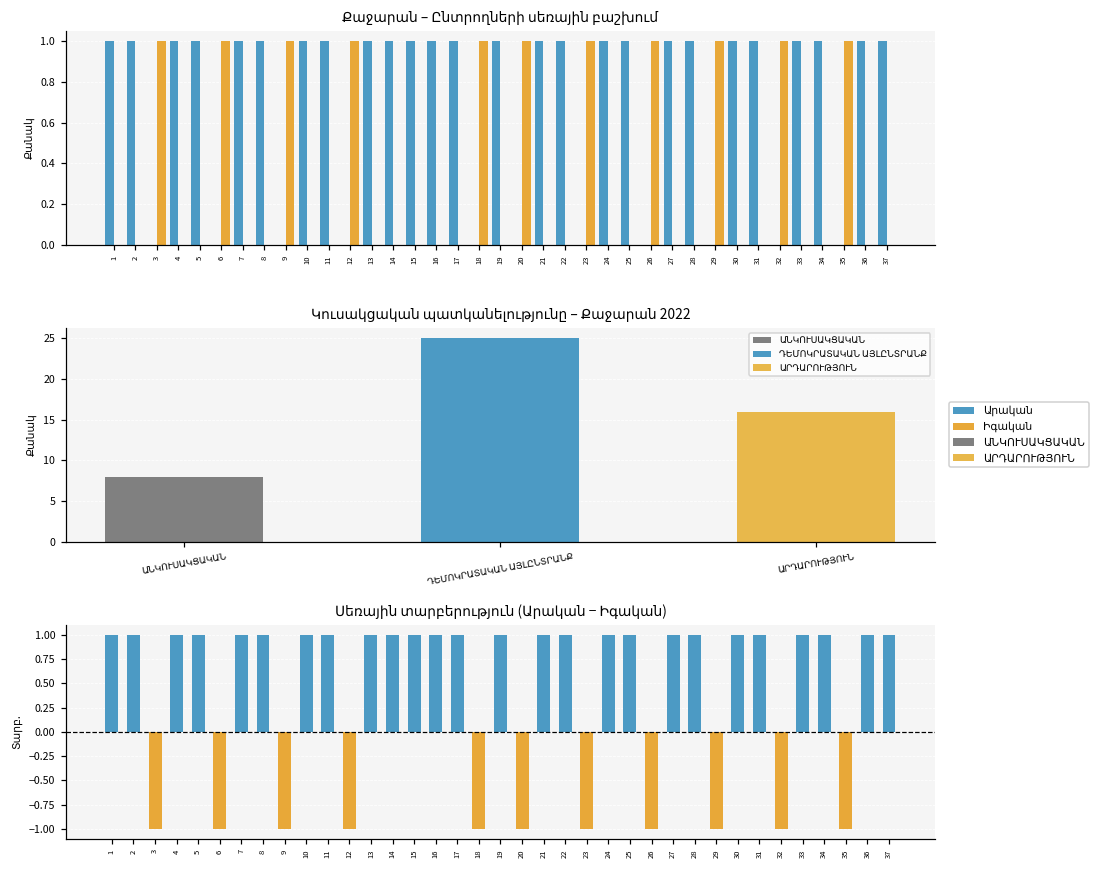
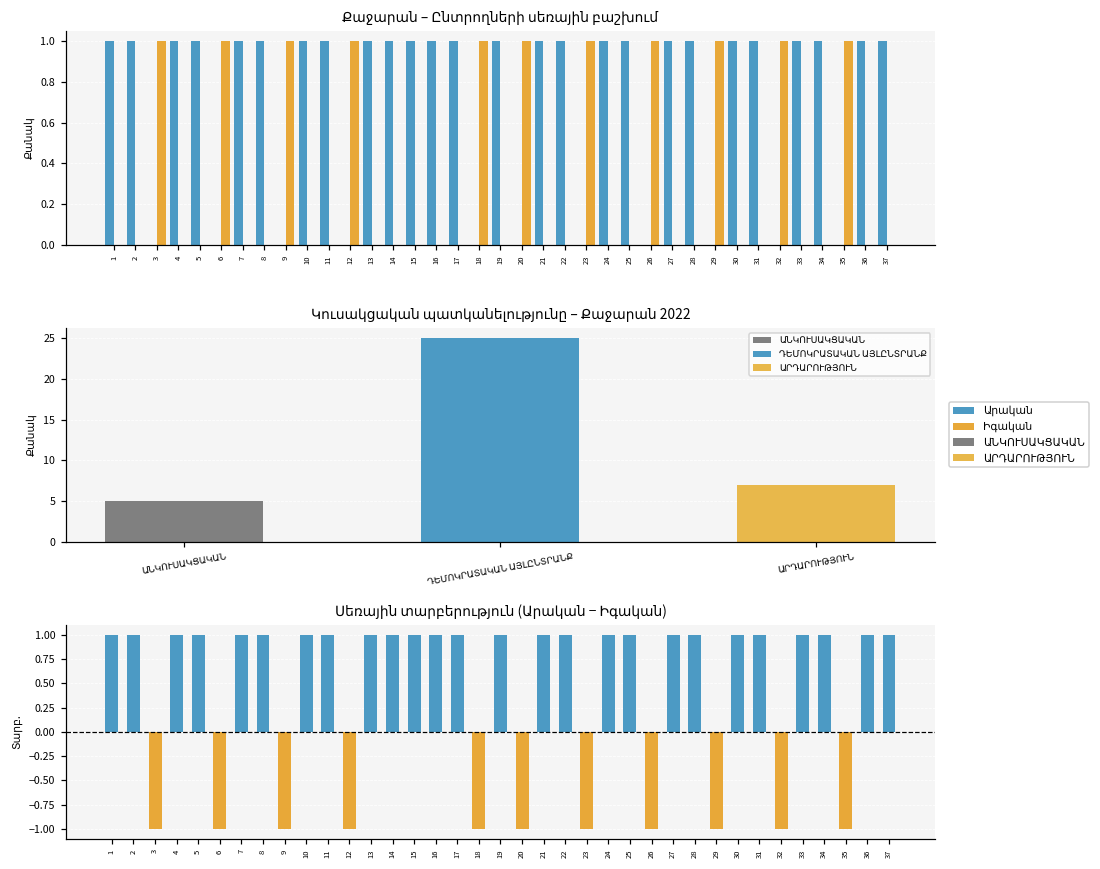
  {
    "Քաջարան – Ընտրողների սեռային բաշխում": {
      "Արական": {
        "1": 1.00,
        "2": 1.00,
        "3": 0.00,
        "4": 1.00,
        "5": 1.00,
        "6": 0.00,
        "7": 1.00,
        "8": 1.00,
        "9": 0.00,
        "10": 1.00,
        "11": 1.00,
        "12": 0.00,
        "13": 1.00,
        "14": 1.00,
        "15": 1.00,
        "16": 1.00,
        "17": 1.00,
        "18": 0.00,
        "19": 1.00,
        "20": 0.00,
        "21": 1.00,
        "22": 1.00,
        "23": 0.00,
        "24": 1.00,
        "25": 1.00,
        "26": 0.00,
        "27": 1.00,
        "28": 1.00,
        "29": 0.00,
        "30": 1.00,
        "31": 1.00,
        "32": 0.00,
        "33": 1.00,
        "34": 1.00,
        "35": 0.00,
        "36": 1.00,
        "37": 1.00
      },
      "Իգական": {
        "1": 0.00,
        "2": 0.00,
        "3": 1.00,
        "4": 0.00,
        "5": 0.00,
        "6": 1.00,
        "7": 0.00,
        "8": 0.00,
        "9": 1.00,
        "10": 0.00,
        "11": 0.00,
        "12": 1.00,
        "13": 0.00,
        "14": 0.00,
        "15": 0.00,
        "16": 0.00,
        "17": 0.00,
        "18": 1.00,
        "19": 0.00,
        "20": 1.00,
        "21": 0.00,
        "22": 0.00,
        "23": 1.00,
        "24": 0.00,
        "25": 0.00,
        "26": 1.00,
        "27": 0.00,
        "28": 0.00,
        "29": 1.00,
        "30": 0.00,
        "31": 0.00,
        "32": 1.00,
        "33": 0.00,
        "34": 0.00,
        "35": 1.00,
        "36": 0.00,
        "37": 0.00
      }
    },
    "Կուսակցական պատկանելությունը – Քաջարան 2022": {
-     "ԱՆԿՈՒՍԱԿՑԱԿԱՆ": 8,
+     "ԱՆԿՈՒՍԱԿՑԱԿԱՆ": 5,
      "ԴԵՄՈԿՐԱՏԱԿԱՆ ԱՅԼԸՆՏՐԱՆՔ": 25,
-     "ԱՐԴԱՐՈՒԹՅՈՒՆ": 16
+     "ԱՐԴԱՐՈՒԹՅՈՒՆ": 7
    },
    "Սեռային տարբերություն (Արական − Իգական)": {
      "1": 1.0,
      "2": 1.0,
      "3": -1.0,
      "4": 1.0,
      "5": 1.0,
      "6": -1.0,
      "7": 1.0,
      "8": 1.0,
      "9": -1.0,
      "10": 1.0,
      "11": 1.0,
      "12": -1.0,
      "13": 1.0,
      "14": 1.0,
      "15": 1.0,
      "16": 1.0,
      "17": 1.0,
      "18": -1.0,
      "19": 1.0,
      "20": -1.0,
      "21": 1.0,
      "22": 1.0,
      "23": -1.0,
      "24": 1.0,
      "25": 1.0,
      "26": -1.0,
      "27": 1.0,
      "28": 1.0,
      "29": -1.0,
      "30": 1.0,
      "31": 1.0,
      "32": -1.0,
      "33": 1.0,
      "34": 1.0,
      "35": -1.0,
      "36": 1.0,
      "37": 1.0
    }
  }
